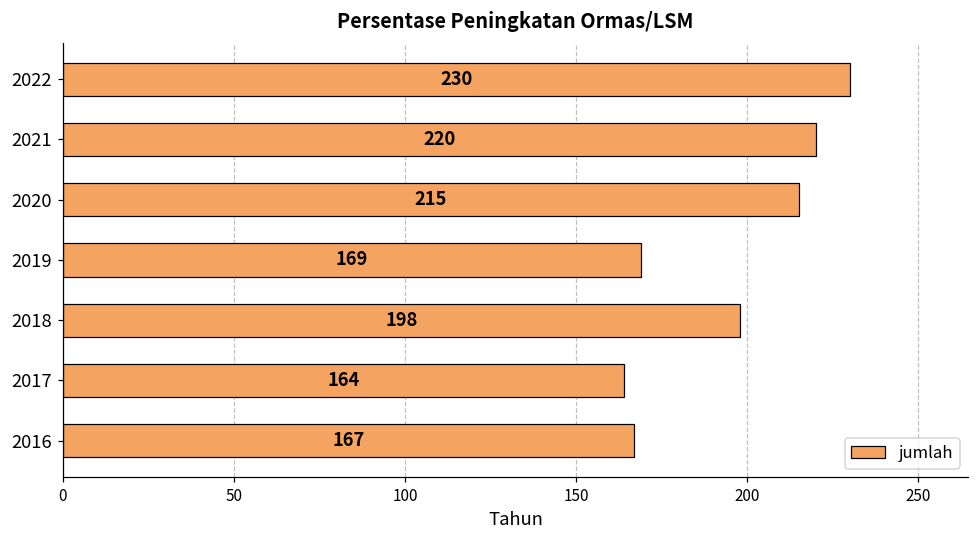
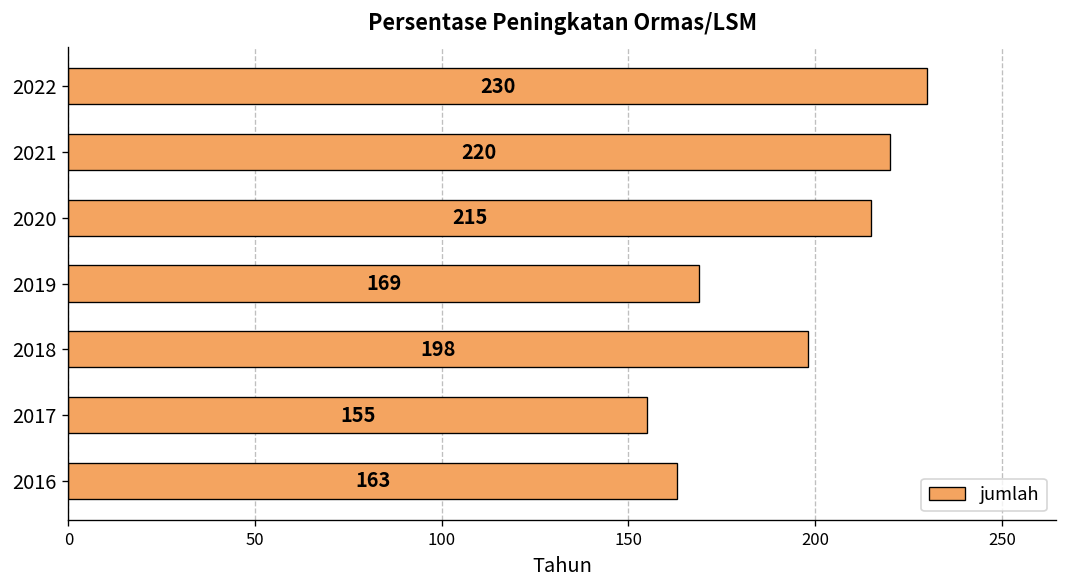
  {
    "2022": 230,
    "2021": 220,
    "2020": 215,
    "2019": 169,
    "2018": 198,
-   "2017": 164,
-   "2016": 167
+   "2017": 155,
+   "2016": 163
  }
